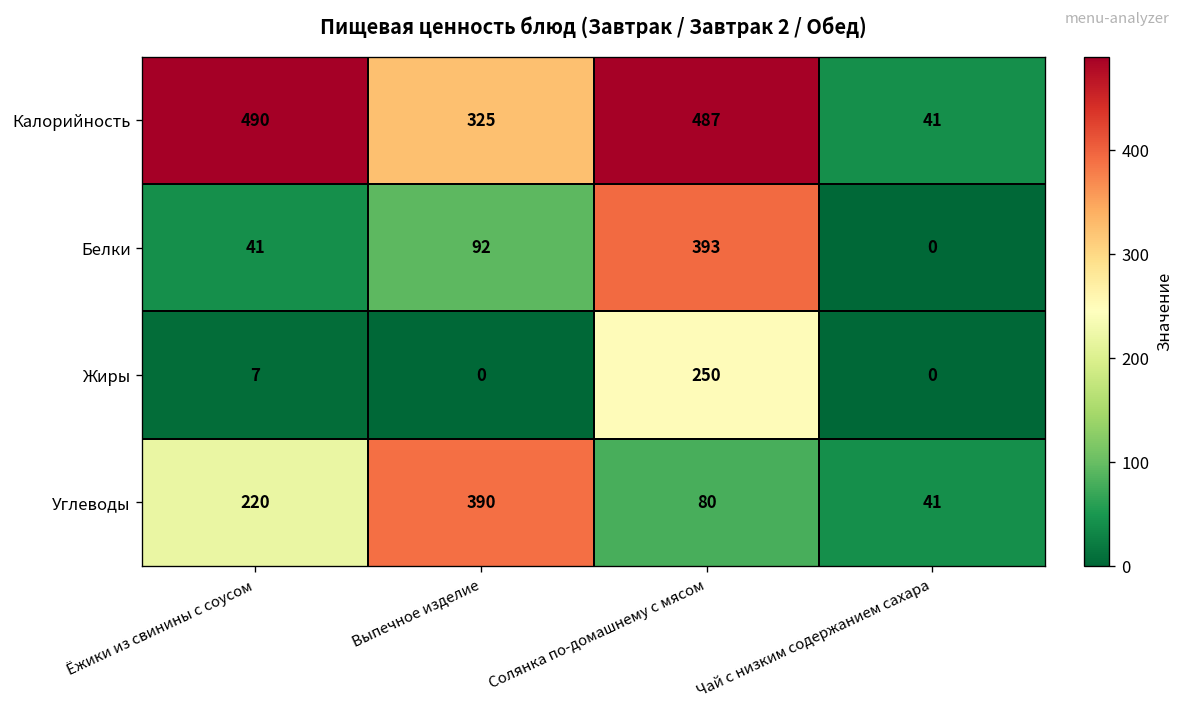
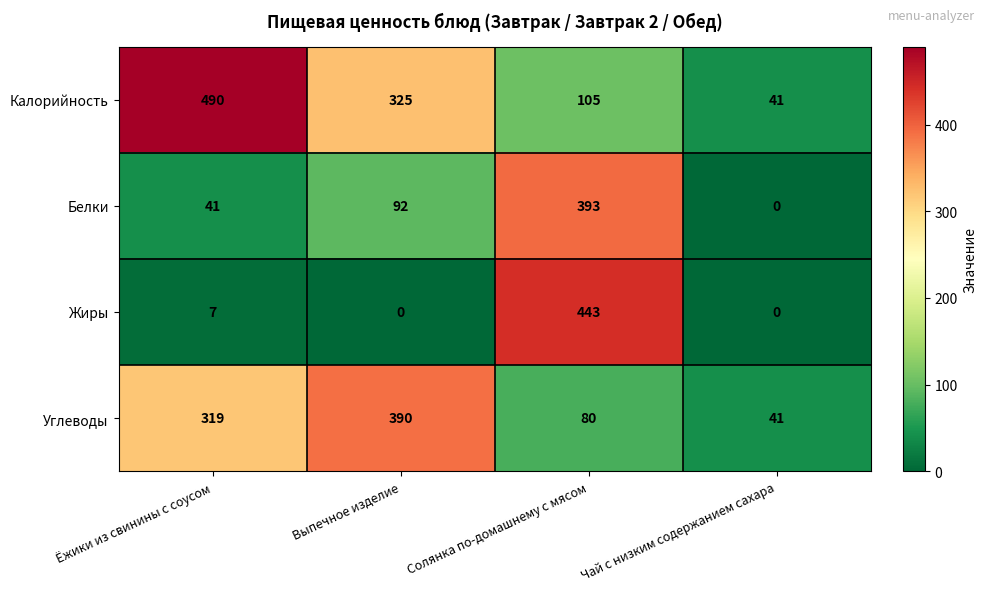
  {
    "Калорийность": {
      "Ёжики из свинины с соусом": 490,
      "Выпечное изделие": 325,
-     "Солянка по-домашнему с мясом": 487,
+     "Солянка по-домашнему с мясом": 105,
      "Чай с низким содержанием сахара": 41
    },
    "Белки": {
      "Ёжики из свинины с соусом": 41,
      "Выпечное изделие": 92,
      "Солянка по-домашнему с мясом": 393,
      "Чай с низким содержанием сахара": 0
    },
    "Жиры": {
      "Ёжики из свинины с соусом": 7,
      "Выпечное изделие": 0,
-     "Солянка по-домашнему с мясом": 250,
+     "Солянка по-домашнему с мясом": 443,
      "Чай с низким содержанием сахара": 0
    },
    "Углеводы": {
-     "Ёжики из свинины с соусом": 220,
+     "Ёжики из свинины с соусом": 319,
      "Выпечное изделие": 390,
      "Солянка по-домашнему с мясом": 80,
      "Чай с низким содержанием сахара": 41
    }
  }
